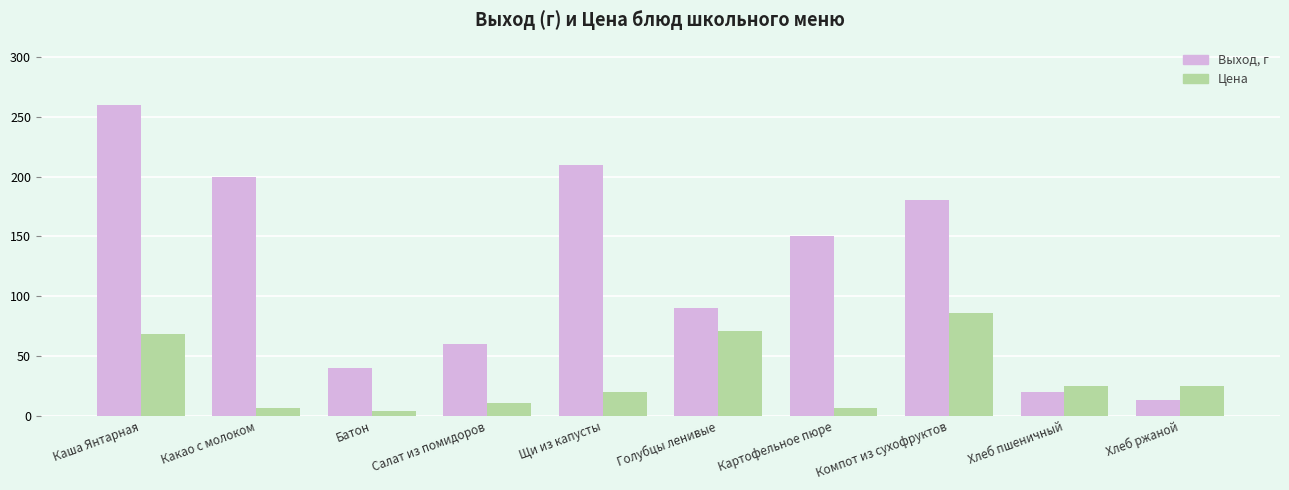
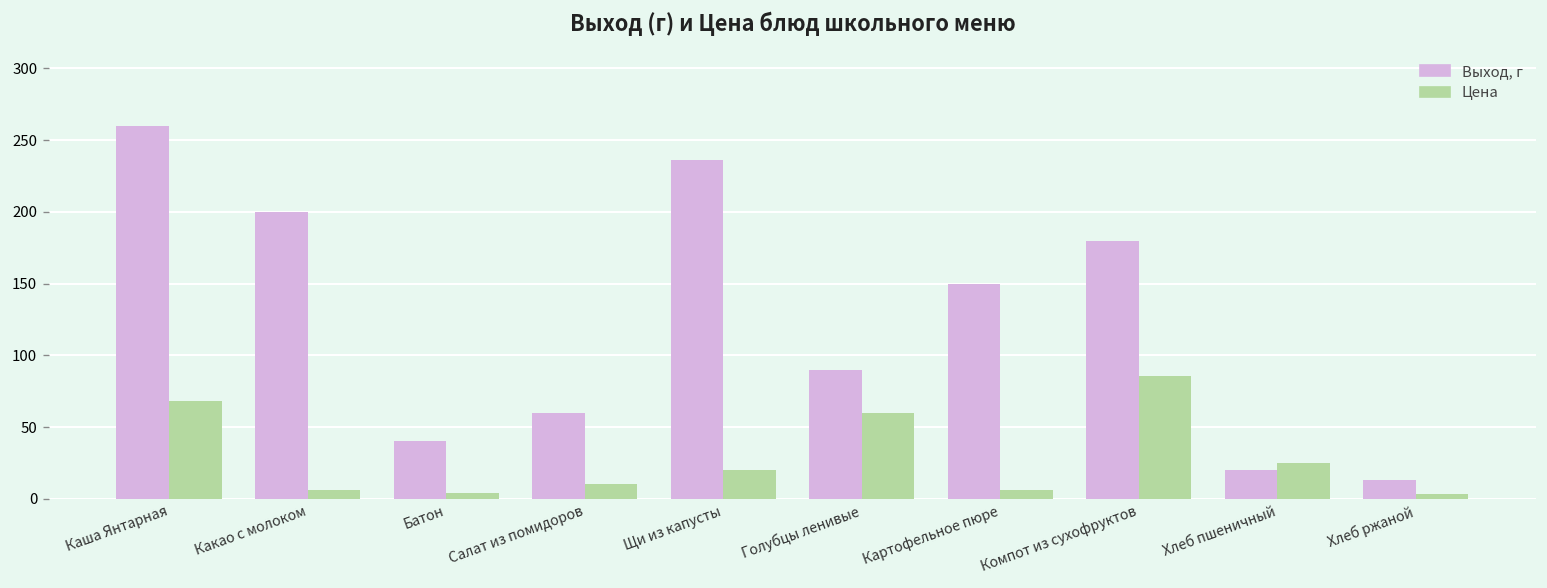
  {
    "Выход, г": {
      "Каша Янтарная": 260,
      "Какао с молоком": 200,
      "Батон": 40,
      "Салат из помидоров": 60,
-     "Щи из капусты": 210,
+     "Щи из капусты": 236,
      "Голубцы ленивые": 90,
      "Картофельное пюре": 150,
      "Компот из сухофруктов": 180,
      "Хлеб пшеничный": 20,
      "Хлеб ржаной": 13
    },
    "Цена": {
      "Каша Янтарная": 68,
      "Какао с молоком": 6,
      "Батон": 4,
      "Салат из помидоров": 10,
      "Щи из капусты": 20,
-     "Голубцы ленивые": 71,
+     "Голубцы ленивые": 60,
      "Картофельное пюре": 6,
      "Компот из сухофруктов": 86,
      "Хлеб пшеничный": 25,
-     "Хлеб ржаной": 25
+     "Хлеб ржаной": 3
    }
  }
